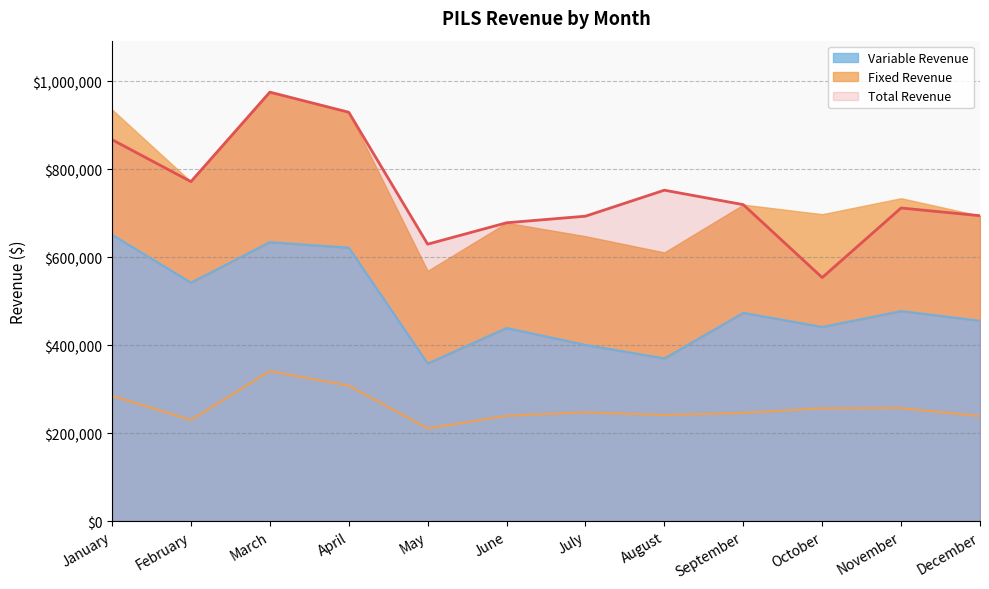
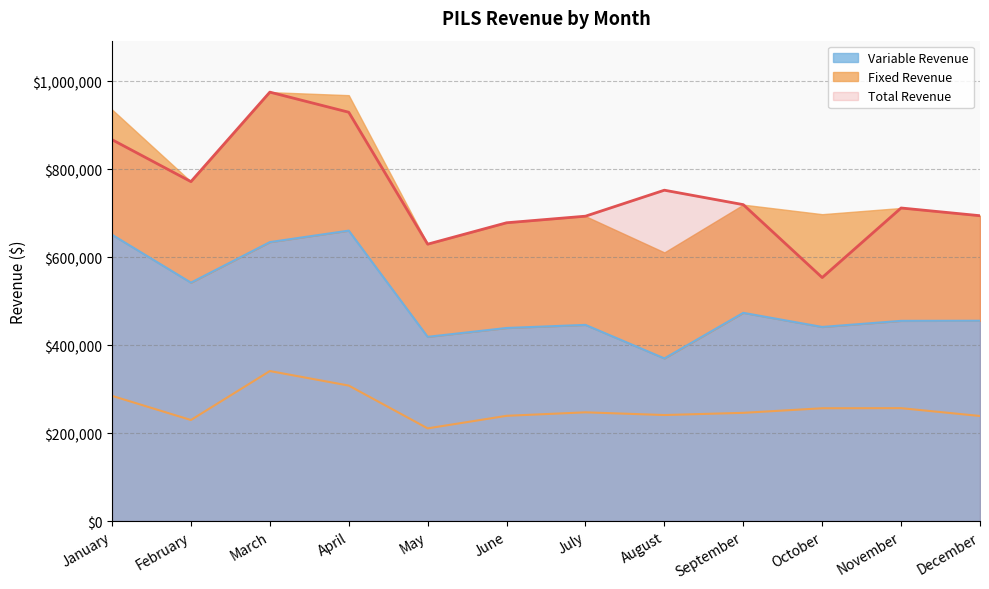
  {
    "Variable Revenue": {
      "January": "$650,000",
      "February": "$540,000",
      "March": "$630,000",
-     "April": "$620,000",
-     "May": "$360,000",
+     "April": "$660,000",
+     "May": "$420,000",
      "June": "$440,000",
-     "July": "$400,000",
+     "July": "$450,000",
      "August": "$370,000",
      "September": "$470,000",
      "October": "$440,000",
-     "November": "$480,000",
+     "November": "$460,000",
      "December": "$460,000"
    },
    "Total Revenue": {
      "January": "$870,000",
      "August": "$750,000",
      "October": "$550,000"
    }
  }
